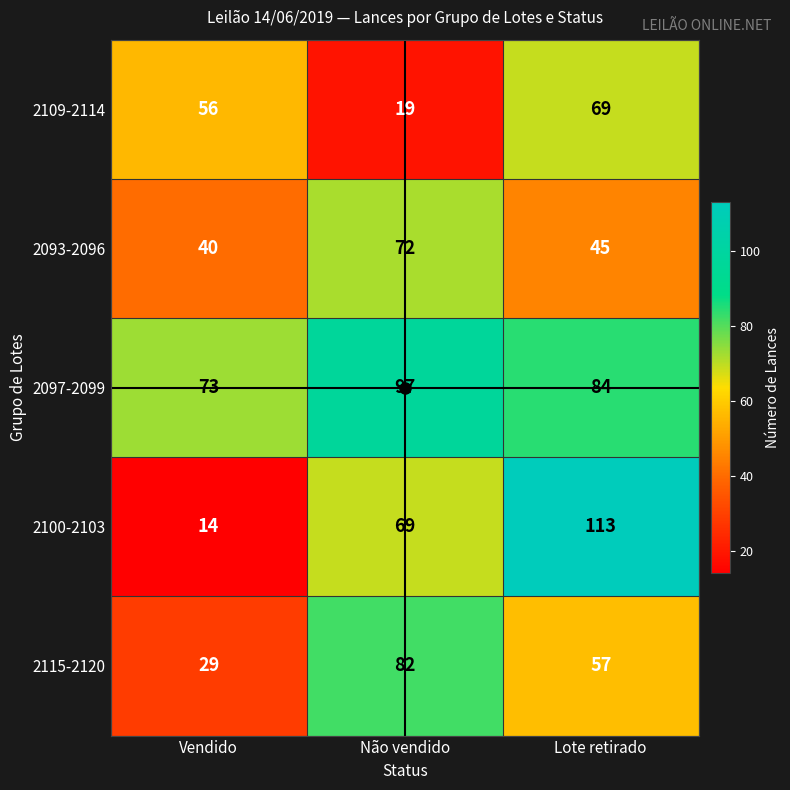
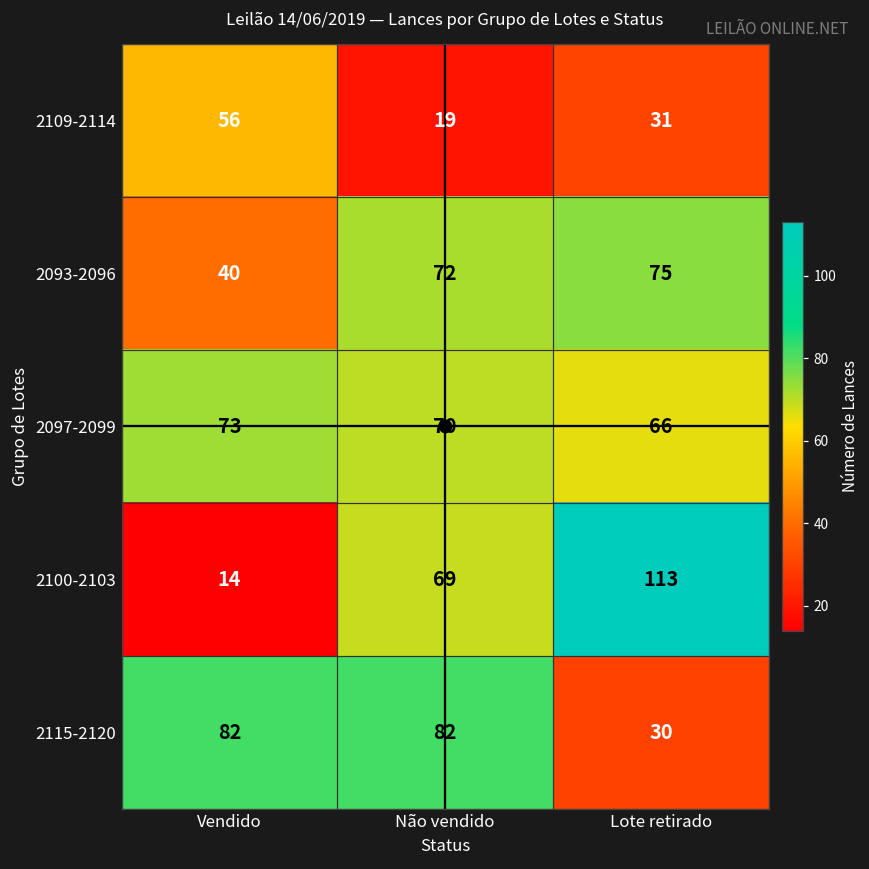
  {
    "2109-2114": {
      "Vendido": 56,
      "Não vendido": 19,
-     "Lote retirado": 69
+     "Lote retirado": 31
    },
    "2093-2096": {
      "Vendido": 40,
      "Não vendido": 72,
-     "Lote retirado": 45
+     "Lote retirado": 75
    },
    "2097-2099": {
      "Vendido": 73,
-     "Não vendido": 97,
-     "Lote retirado": 84
+     "Não vendido": 70,
+     "Lote retirado": 66
    },
    "2100-2103": {
      "Vendido": 14,
      "Não vendido": 69,
      "Lote retirado": 113
    },
    "2115-2120": {
-     "Vendido": 29,
+     "Vendido": 82,
      "Não vendido": 82,
-     "Lote retirado": 57
+     "Lote retirado": 30
    }
  }
